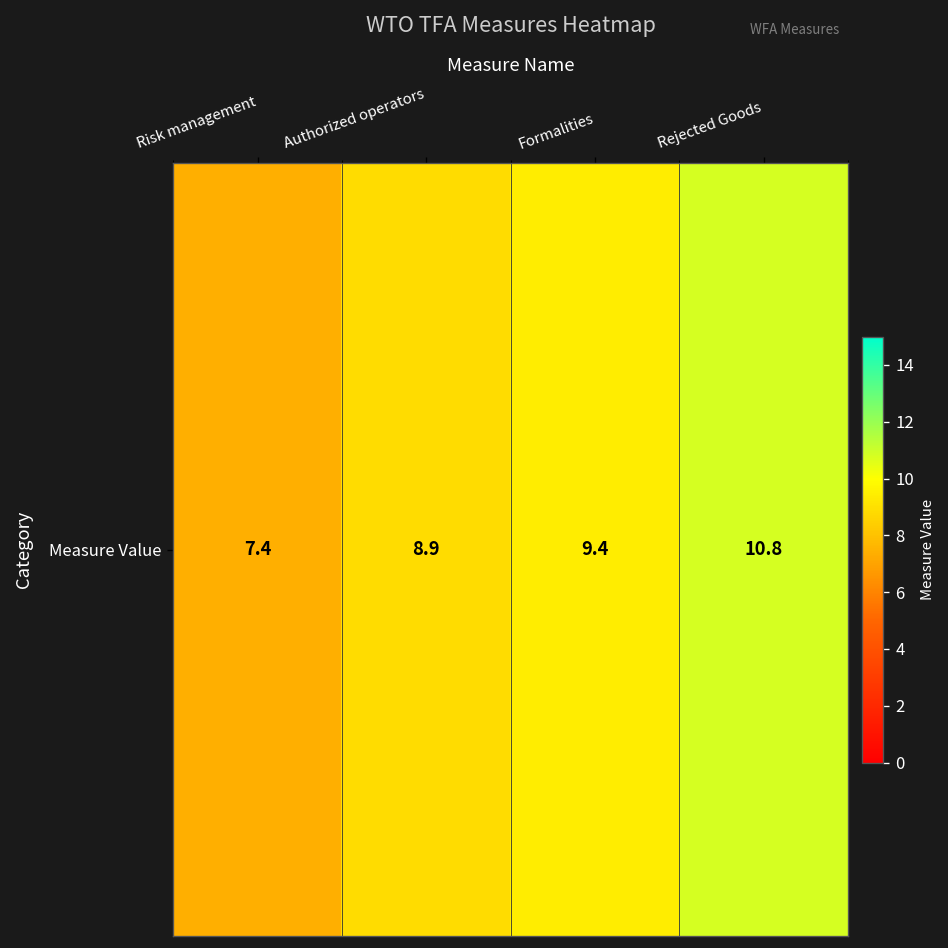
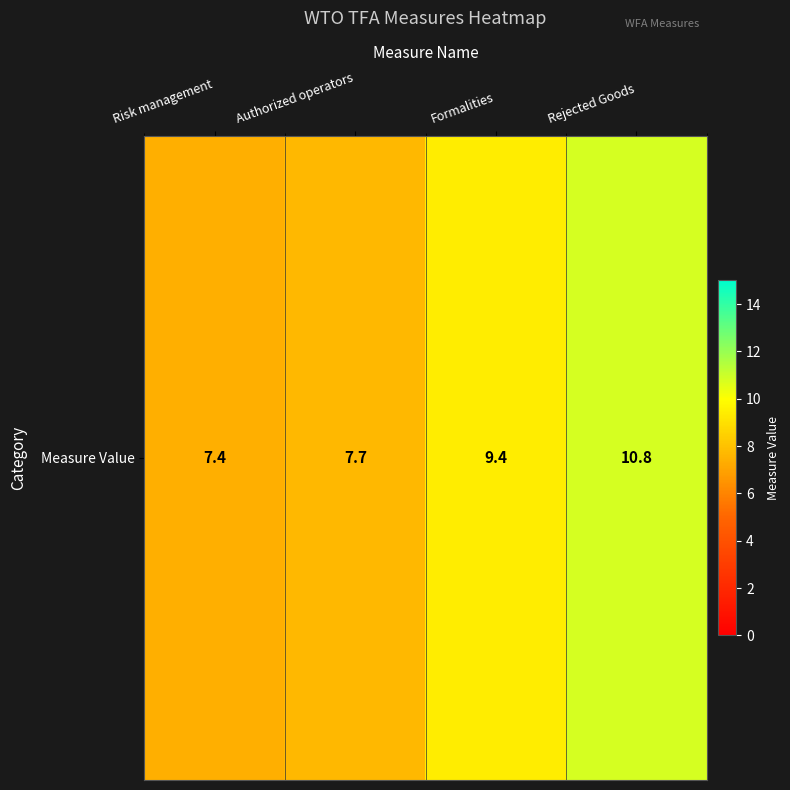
  {
    "Measure Value": {
      "Risk management": 7.4,
-     "Authorized operators": 8.9,
+     "Authorized operators": 7.7,
      "Formalities": 9.4,
      "Rejected Goods": 10.8
    }
  }
